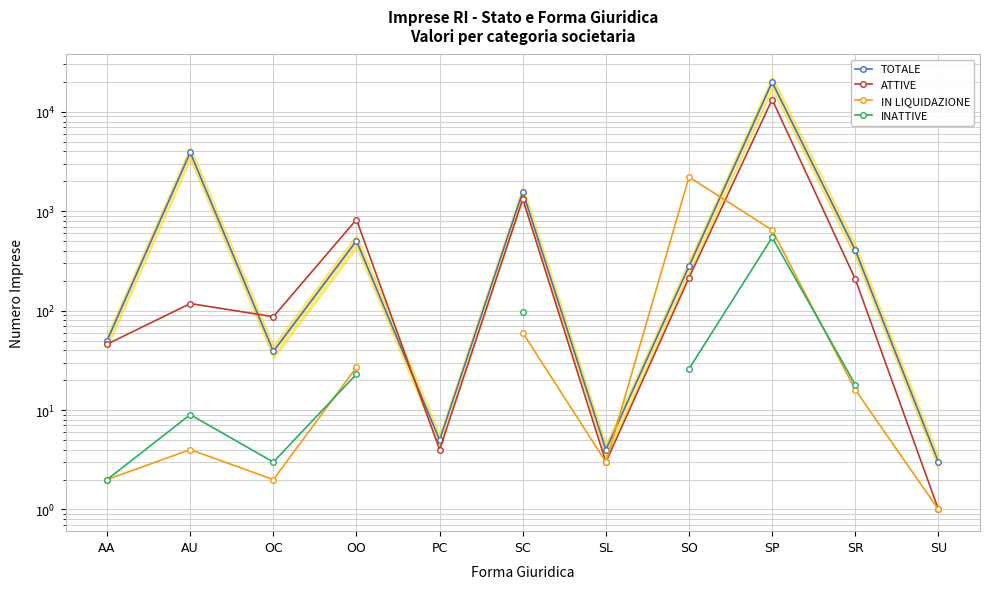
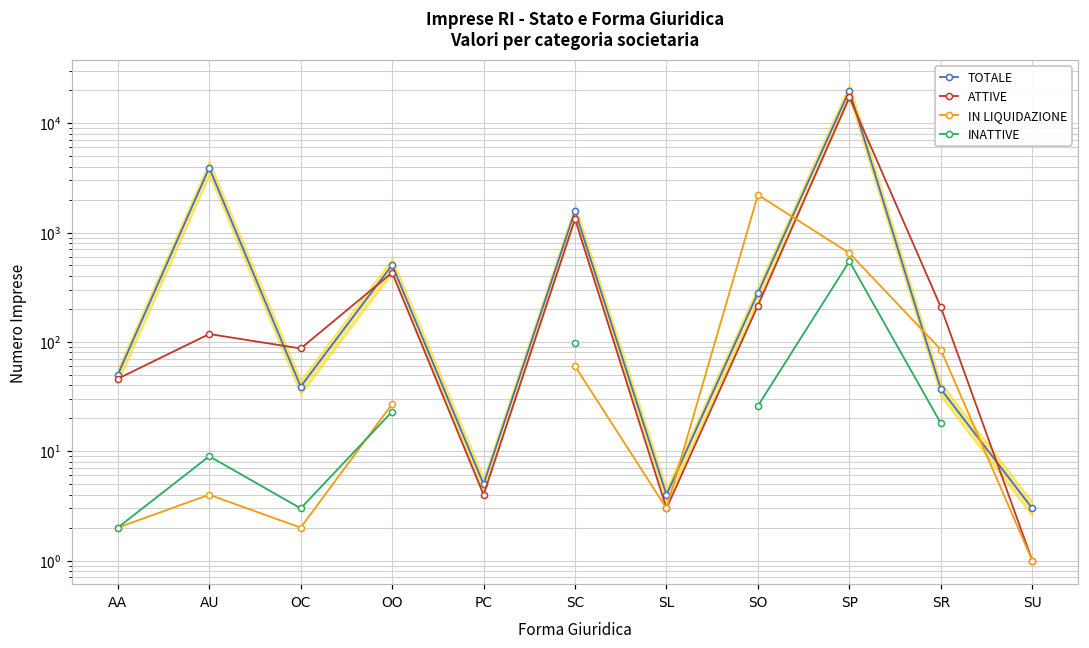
  {
    "TOTALE": {
      "AA": 50,
      "AU": 3900,
      "OC": 39,
      "OO": 500,
      "PC": 5,
      "SC": 1600,
      "SL": 4,
      "SO": 280,
      "SP": 20000,
-     "SR": 410,
+     "SR": 37,
      "SU": 3
    },
    "ATTIVE": {
      "AA": 50,
      "AU": 120,
      "OC": 90,
-     "OO": 800,
+     "OO": 430,
      "PC": 4,
      "SC": 1300,
      "SO": 220,
-     "SP": 13000,
+     "SP": 17000,
      "SR": 210
    },
    "IN LIQUIDAZIONE": {
      "AU": 4,
      "OC": 2,
      "OO": 27,
      "SC": 60,
      "SO": 2200,
      "SP": 600,
-     "SR": 16
+     "SR": 90
    },
    "INATTIVE": {
      "AU": 9,
      "OC": 3,
      "OO": 23,
      "SC": 100,
      "SO": 26,
      "SP": 500,
      "SR": 18
    }
  }
